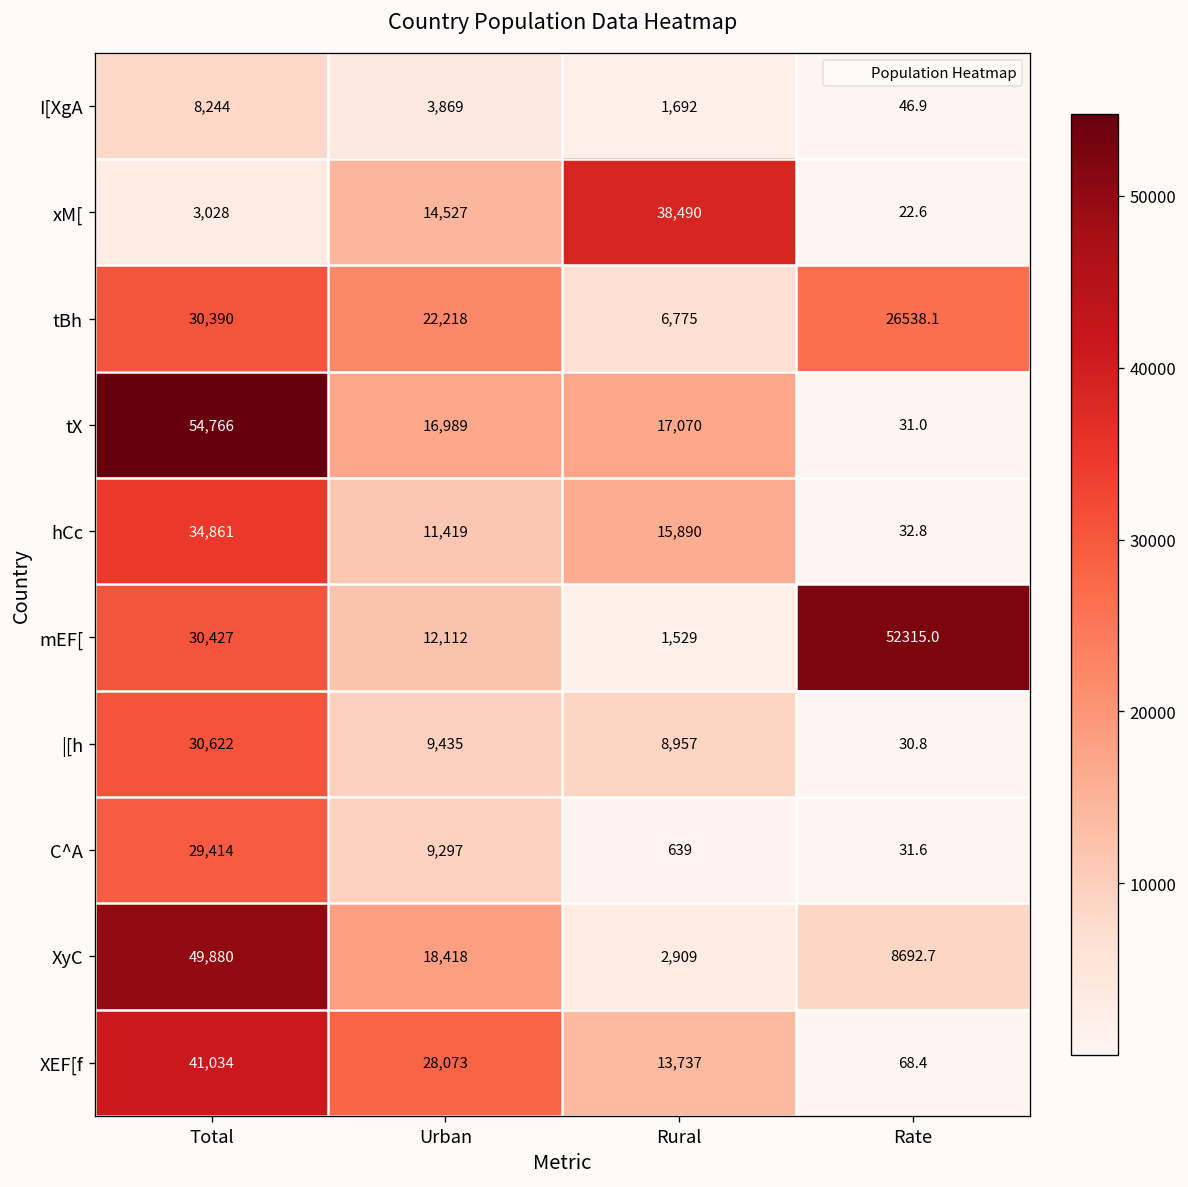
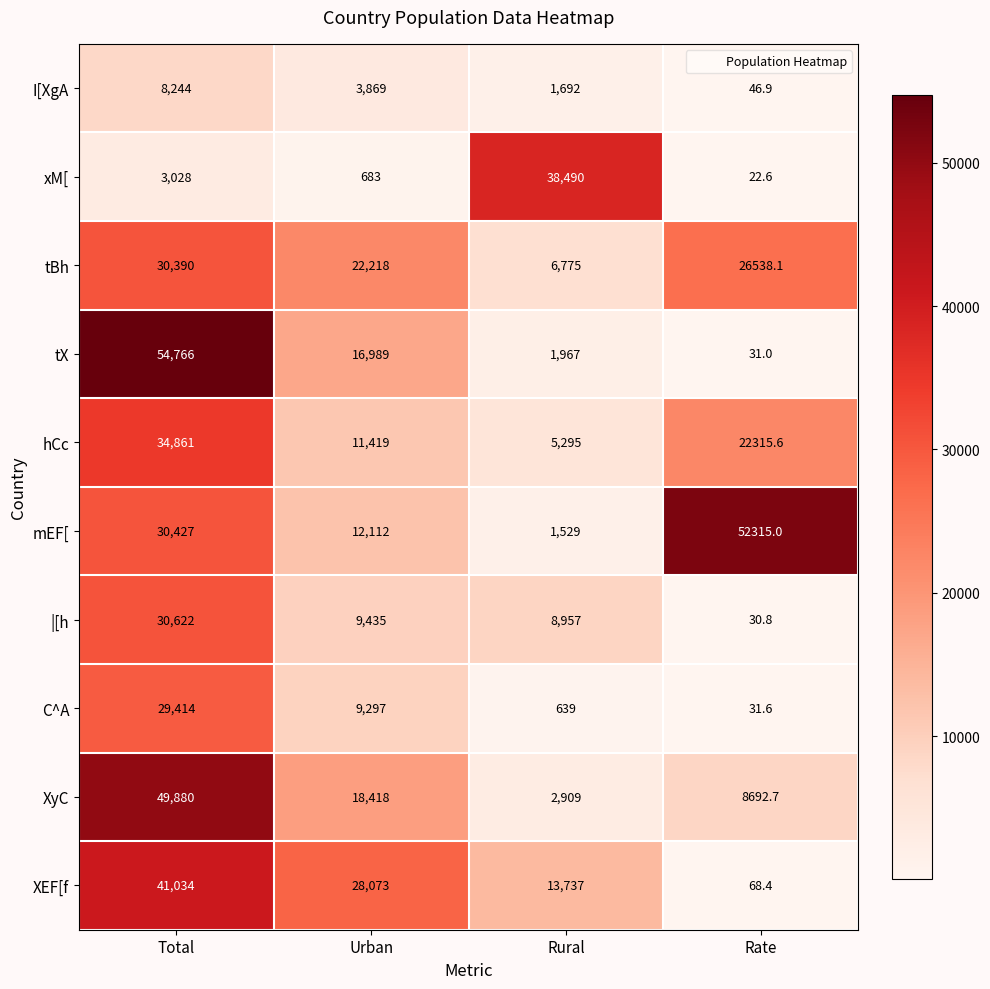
  {
    "I[XgA": {
      "Total": "8,244",
      "Urban": "3,869",
      "Rural": "1,692",
      "Rate": "46.9"
    },
    "xM[": {
      "Total": "3,028",
-     "Urban": "14,527",
+     "Urban": "683",
      "Rural": "38,490",
      "Rate": "22.6"
    },
    "tBh": {
      "Total": "30,390",
      "Urban": "22,218",
      "Rural": "6,775",
      "Rate": "26538.1"
    },
    "tX": {
      "Total": "54,766",
      "Urban": "16,989",
-     "Rural": "17,070",
+     "Rural": "1,967",
      "Rate": "31.0"
    },
    "hCc": {
      "Total": "34,861",
      "Urban": "11,419",
-     "Rural": "15,890",
-     "Rate": "32.8"
+     "Rural": "5,295",
+     "Rate": "22315.6"
    },
    "mEF[": {
      "Total": "30,427",
      "Urban": "12,112",
      "Rural": "1,529",
      "Rate": "52315.0"
    },
    "|[h": {
      "Total": "30,622",
      "Urban": "9,435",
      "Rural": "8,957",
      "Rate": "30.8"
    },
    "C^A": {
      "Total": "29,414",
      "Urban": "9,297",
      "Rural": "639",
      "Rate": "31.6"
    },
    "XyC": {
      "Total": "49,880",
      "Urban": "18,418",
      "Rural": "2,909",
      "Rate": "8692.7"
    },
    "XEF[f": {
      "Total": "41,034",
      "Urban": "28,073",
      "Rural": "13,737",
      "Rate": "68.4"
    }
  }
